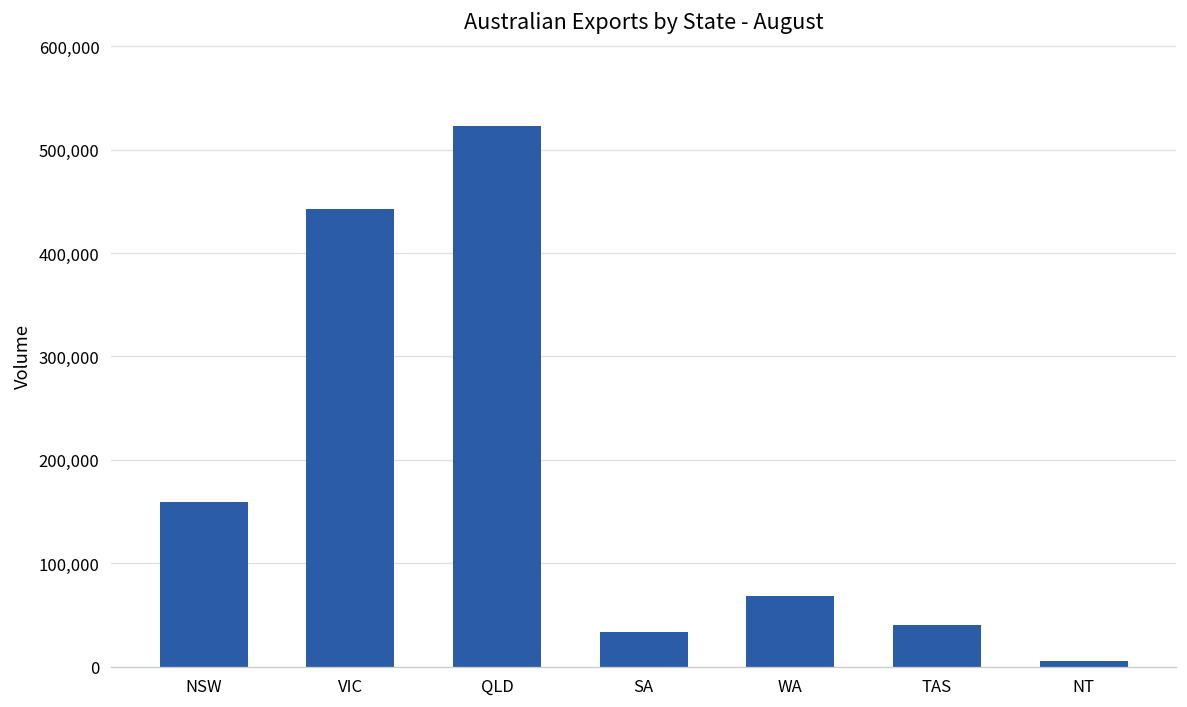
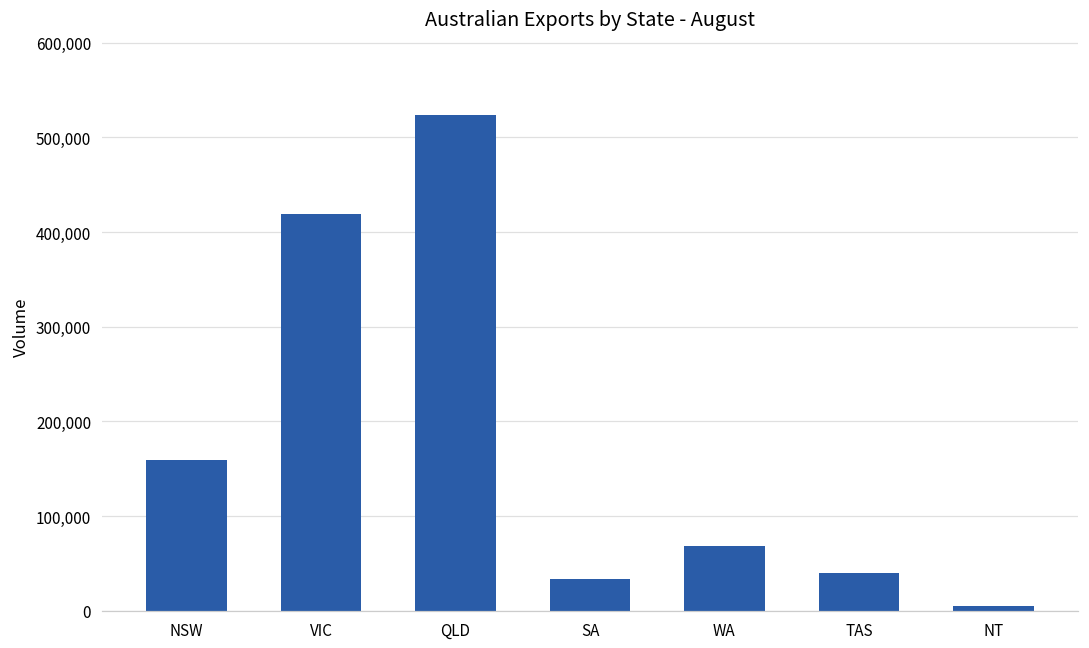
  {
    "NSW": "160,000",
-   "VIC": "440,000",
+   "VIC": "420,000",
    "QLD": "520,000",
    "SA": "30,000",
    "WA": "70,000",
    "TAS": "40,000",
    "NT": "10,000"
  }
